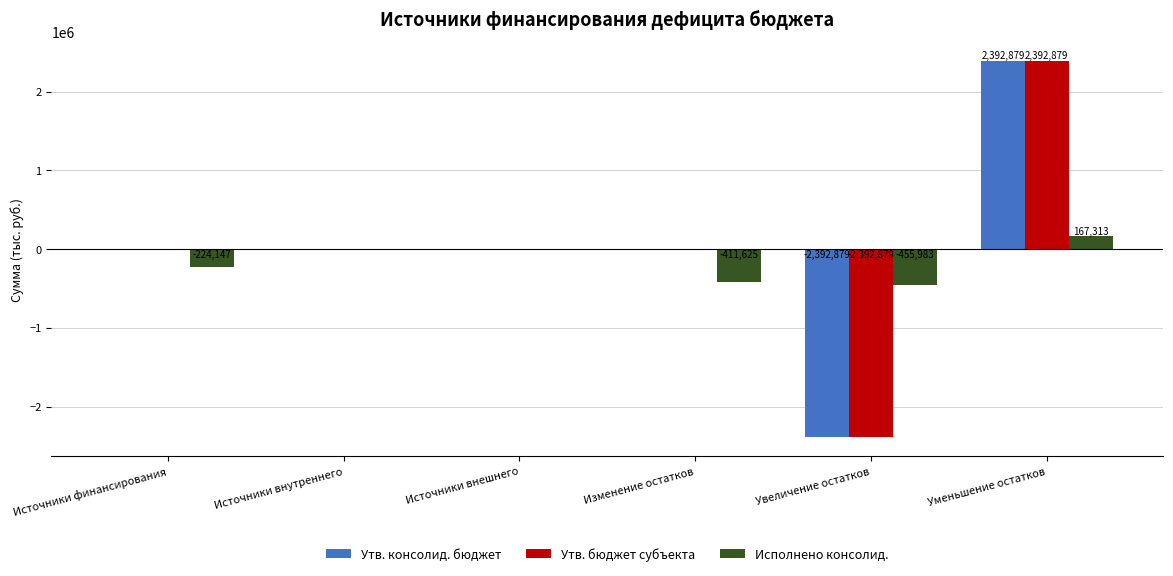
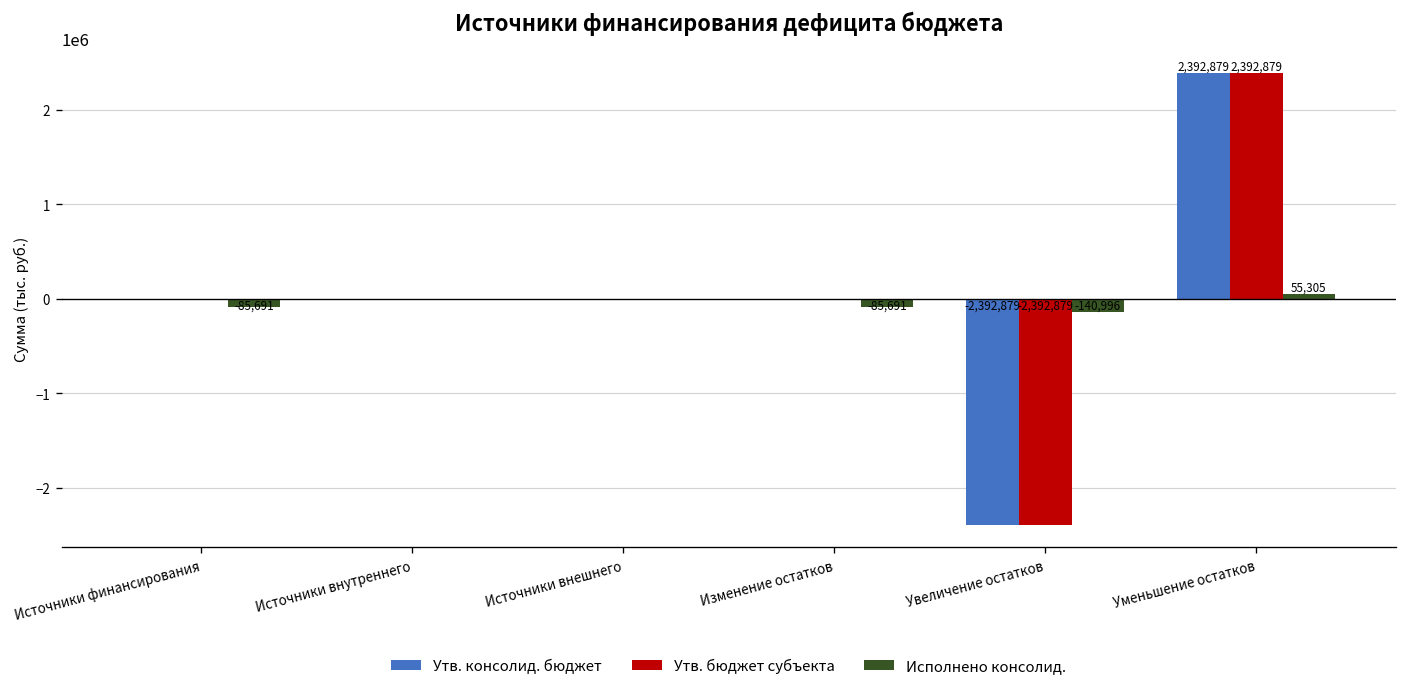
  {
    "Утв. консолид. бюджет": {
      "Увеличение остатков": "-2,392,879",
      "Уменьшение остатков": "2,392,879"
    },
    "Утв. бюджет субъекта": {
      "Увеличение остатков": "-2,392,879",
      "Уменьшение остатков": "2,392,879"
    },
    "Исполнено консолид.": {
-     "Источники финансирования": "-224,147",
-     "Изменение остатков": "-411,625",
-     "Увеличение остатков": "-455,983",
-     "Уменьшение остатков": "167,313"
+     "Источники финансирования": "-85,691",
+     "Изменение остатков": "-85,691",
+     "Увеличение остатков": "-140,996",
+     "Уменьшение остатков": "55,305"
    }
  }
